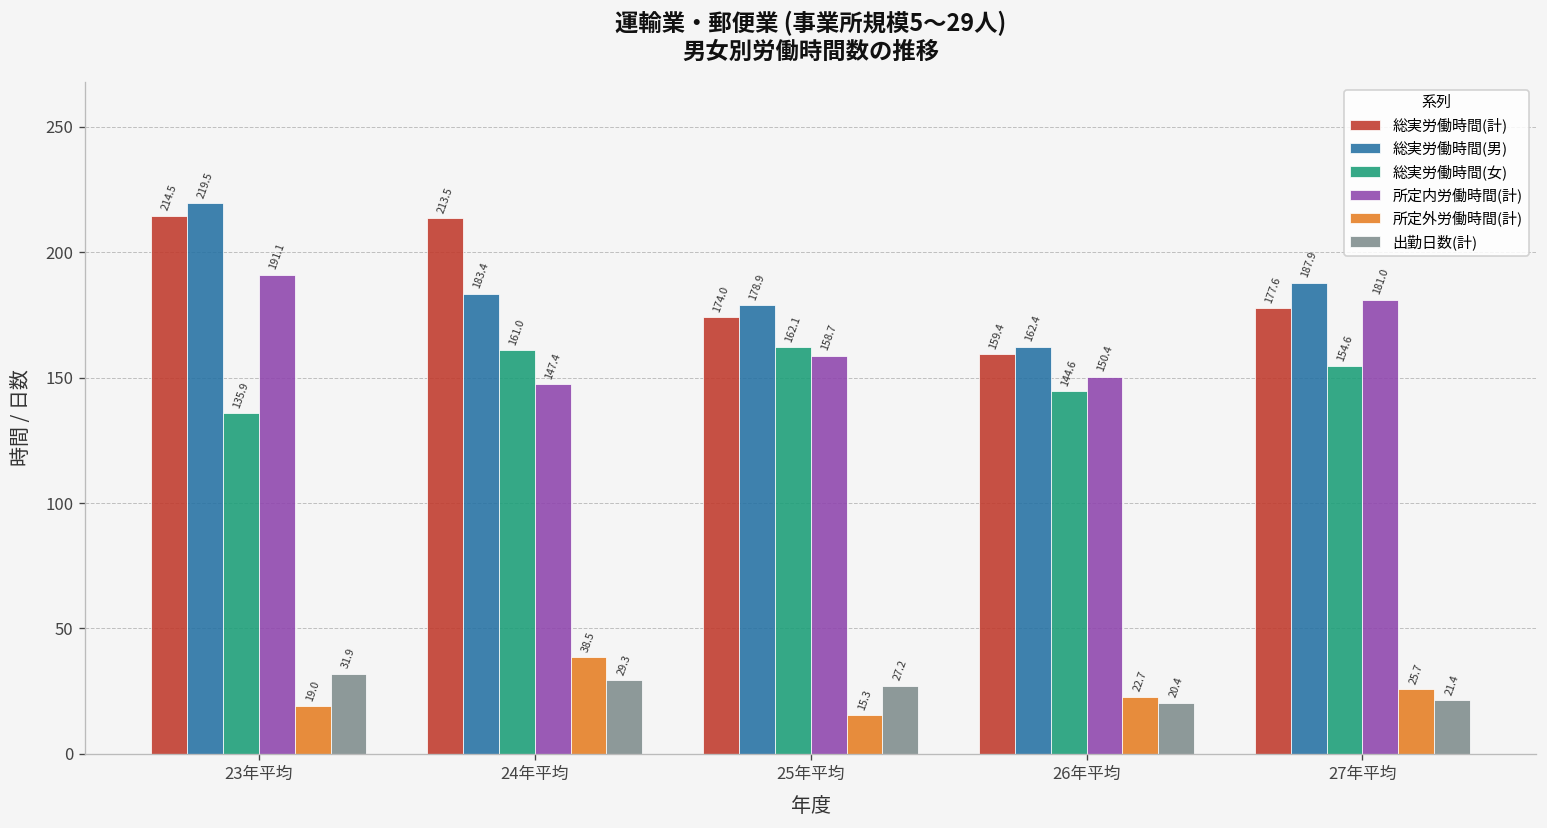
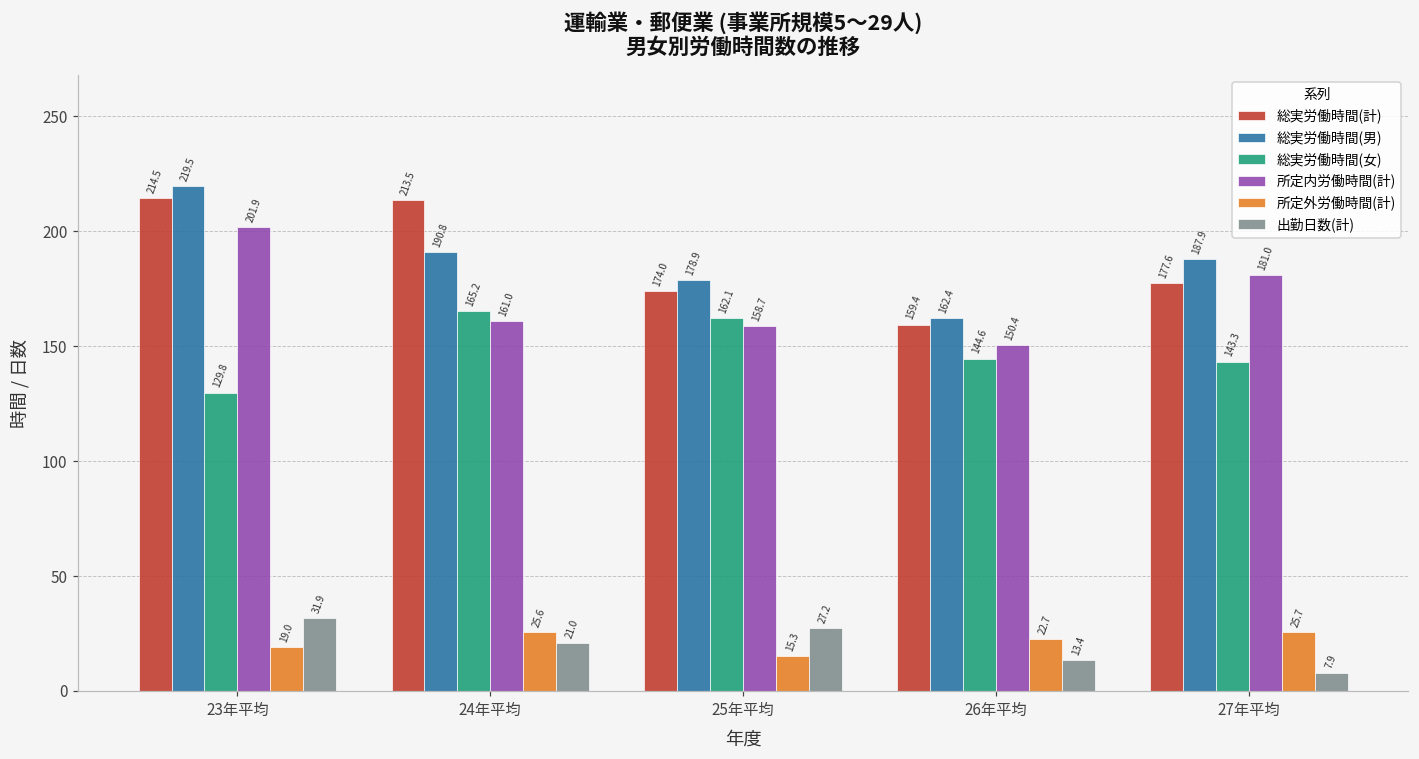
  {
    "総実労働時間(計)": {
      "23年平均": 214.5,
      "24年平均": 213.5,
      "25年平均": 174.0,
      "26年平均": 159.4,
      "27年平均": 177.6
    },
    "総実労働時間(男)": {
      "23年平均": 219.5,
-     "24年平均": 183.4,
+     "24年平均": 190.8,
      "25年平均": 178.9,
      "26年平均": 162.4,
      "27年平均": 187.9
    },
    "総実労働時間(女)": {
-     "23年平均": 135.9,
-     "24年平均": 161.0,
+     "23年平均": 129.8,
+     "24年平均": 165.2,
      "25年平均": 162.1,
      "26年平均": 144.6,
-     "27年平均": 154.6
+     "27年平均": 143.3
    },
    "所定内労働時間(計)": {
-     "23年平均": 191.1,
-     "24年平均": 147.4,
+     "23年平均": 201.9,
+     "24年平均": 161.0,
      "25年平均": 158.7,
      "26年平均": 150.4,
      "27年平均": 181.0
    },
    "所定外労働時間(計)": {
      "23年平均": 19.0,
-     "24年平均": 38.5,
+     "24年平均": 25.6,
      "25年平均": 15.3,
      "26年平均": 22.7,
      "27年平均": 25.7
    },
    "出勤日数(計)": {
      "23年平均": 31.9,
-     "24年平均": 29.3,
+     "24年平均": 21.0,
      "25年平均": 27.2,
-     "26年平均": 20.4,
-     "27年平均": 21.4
+     "26年平均": 13.4,
+     "27年平均": 7.9
    }
  }
